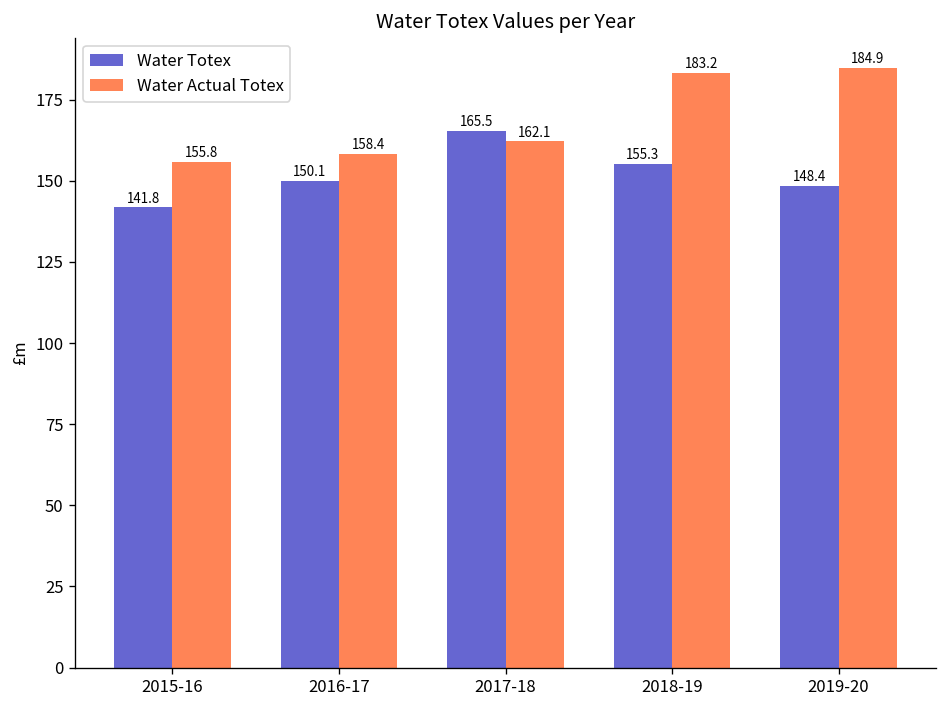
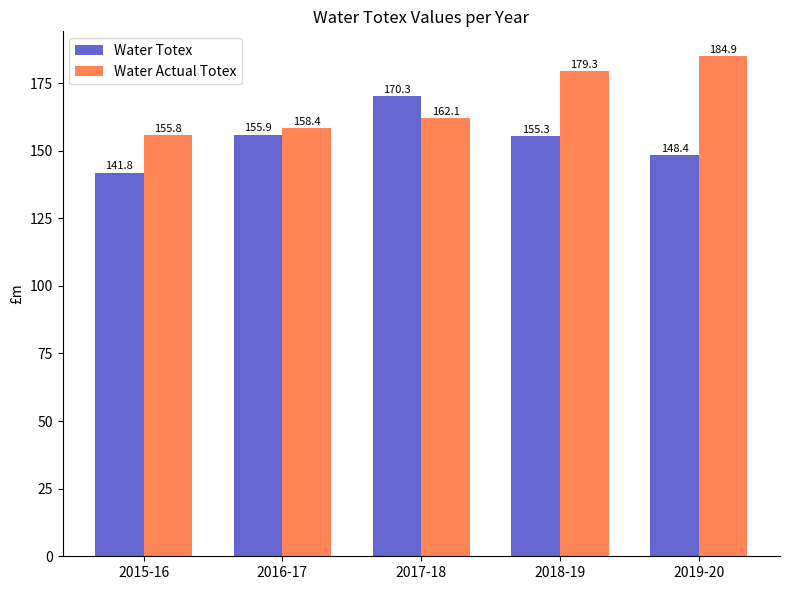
  {
    "Water Totex": {
      "2015-16": 141.8,
-     "2016-17": 150.1,
-     "2017-18": 165.5,
+     "2016-17": 155.9,
+     "2017-18": 170.3,
      "2018-19": 155.3,
      "2019-20": 148.4
    },
    "Water Actual Totex": {
      "2015-16": 155.8,
      "2016-17": 158.4,
      "2017-18": 162.1,
-     "2018-19": 183.2,
+     "2018-19": 179.3,
      "2019-20": 184.9
    }
  }
